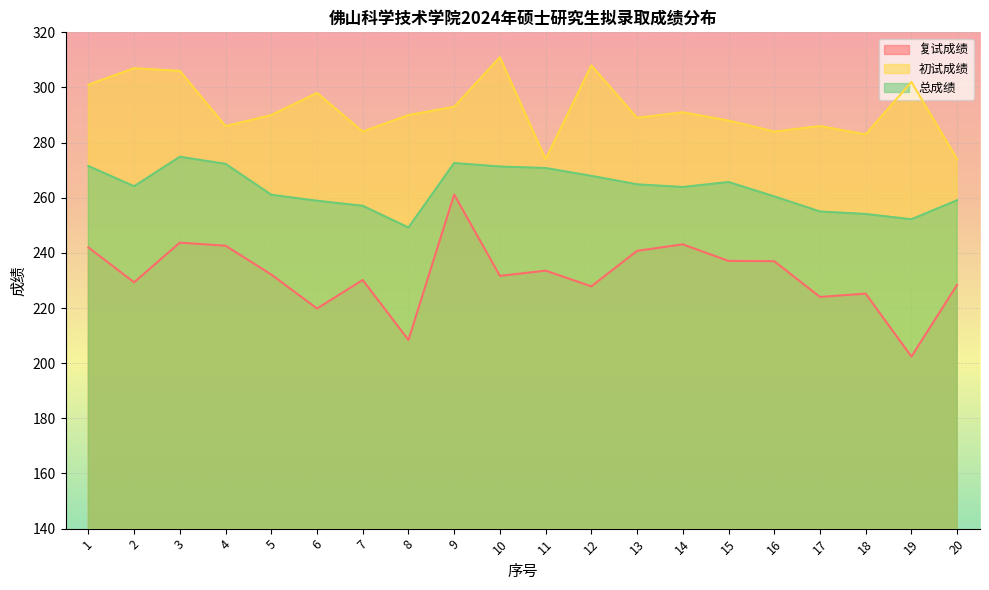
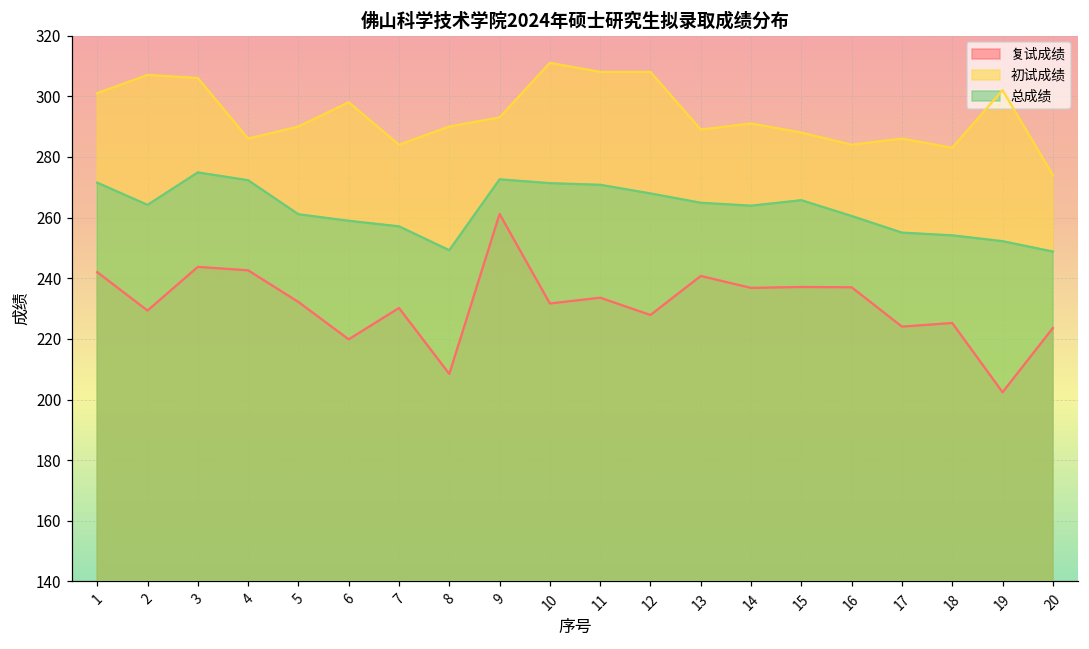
  {
    "复试成绩": {
      "1": 242,
      "2": 229,
      "3": 244,
      "4": 243,
      "5": 232,
      "6": 220,
      "7": 230,
      "8": 208,
      "9": 261,
      "10": 232,
      "11": 234,
      "12": 228,
      "13": 241,
-     "14": 243,
+     "14": 237,
      "15": 237,
      "16": 237,
      "17": 224,
      "18": 225,
      "19": 202,
-     "20": 228
+     "20": 224
    },
    "初试成绩": {
      "1": 301,
      "2": 307,
      "3": 306,
      "4": 286,
      "5": 290,
      "6": 298,
      "7": 284,
      "8": 290,
      "9": 293,
      "10": 311,
-     "11": 274,
+     "11": 308,
      "12": 308,
      "13": 289,
      "14": 291,
      "15": 288,
      "16": 284,
      "17": 286,
      "18": 283,
      "20": 274
    },
    "总成绩": {
      "1": 272,
      "2": 264,
      "3": 275,
      "4": 272,
      "5": 261,
      "6": 259,
      "7": 257,
      "8": 249,
      "9": 273,
      "10": 271,
      "11": 271,
      "12": 268,
      "13": 265,
      "14": 264,
      "15": 266,
      "16": 261,
      "17": 255,
      "18": 254,
      "19": 252,
-     "20": 259
+     "20": 249
    }
  }
